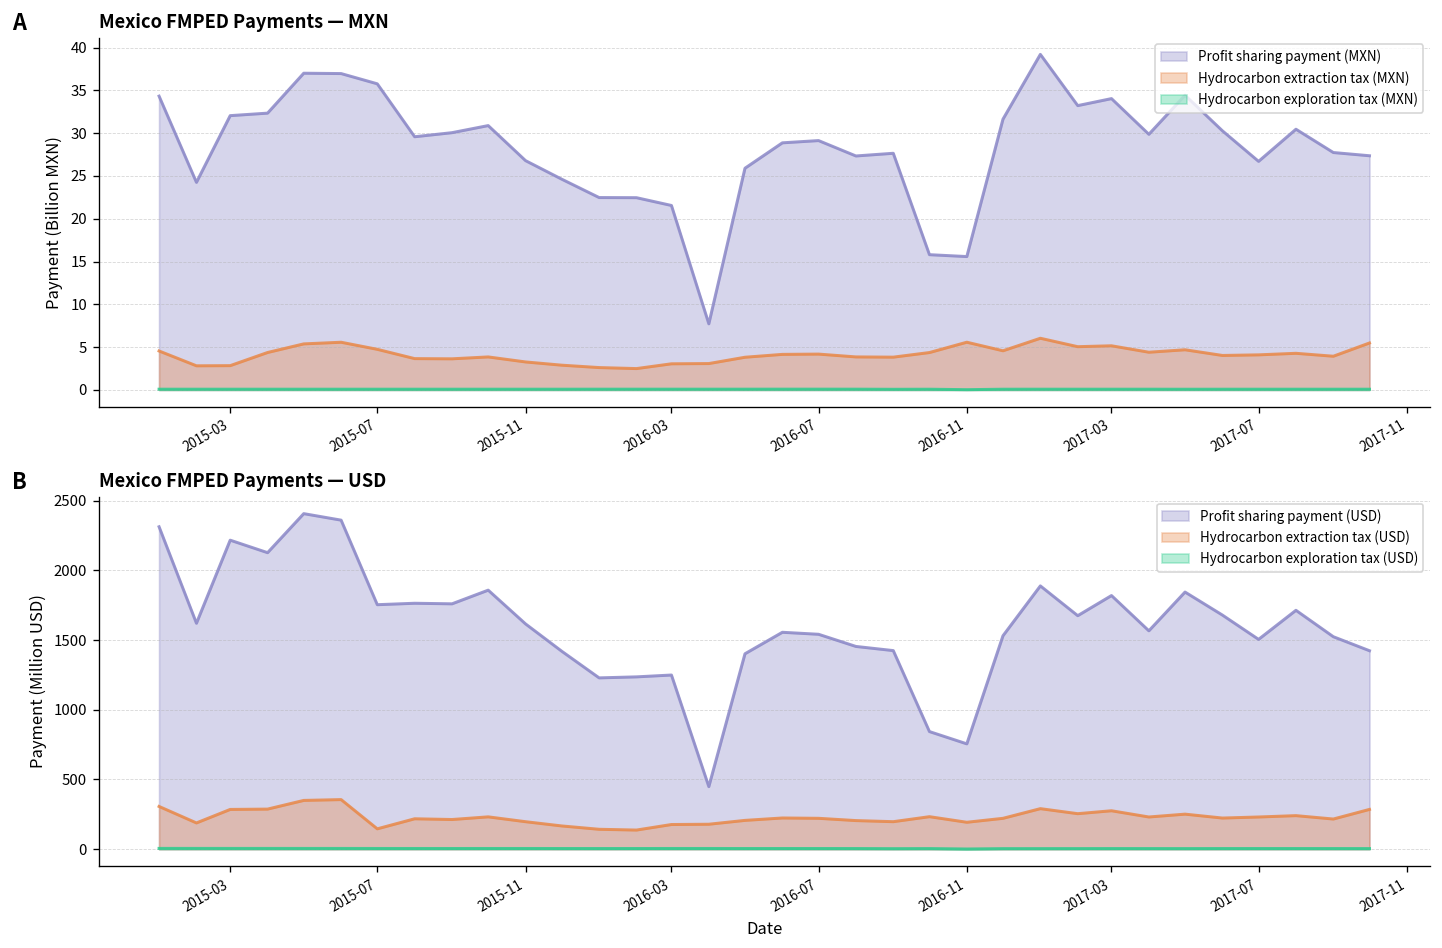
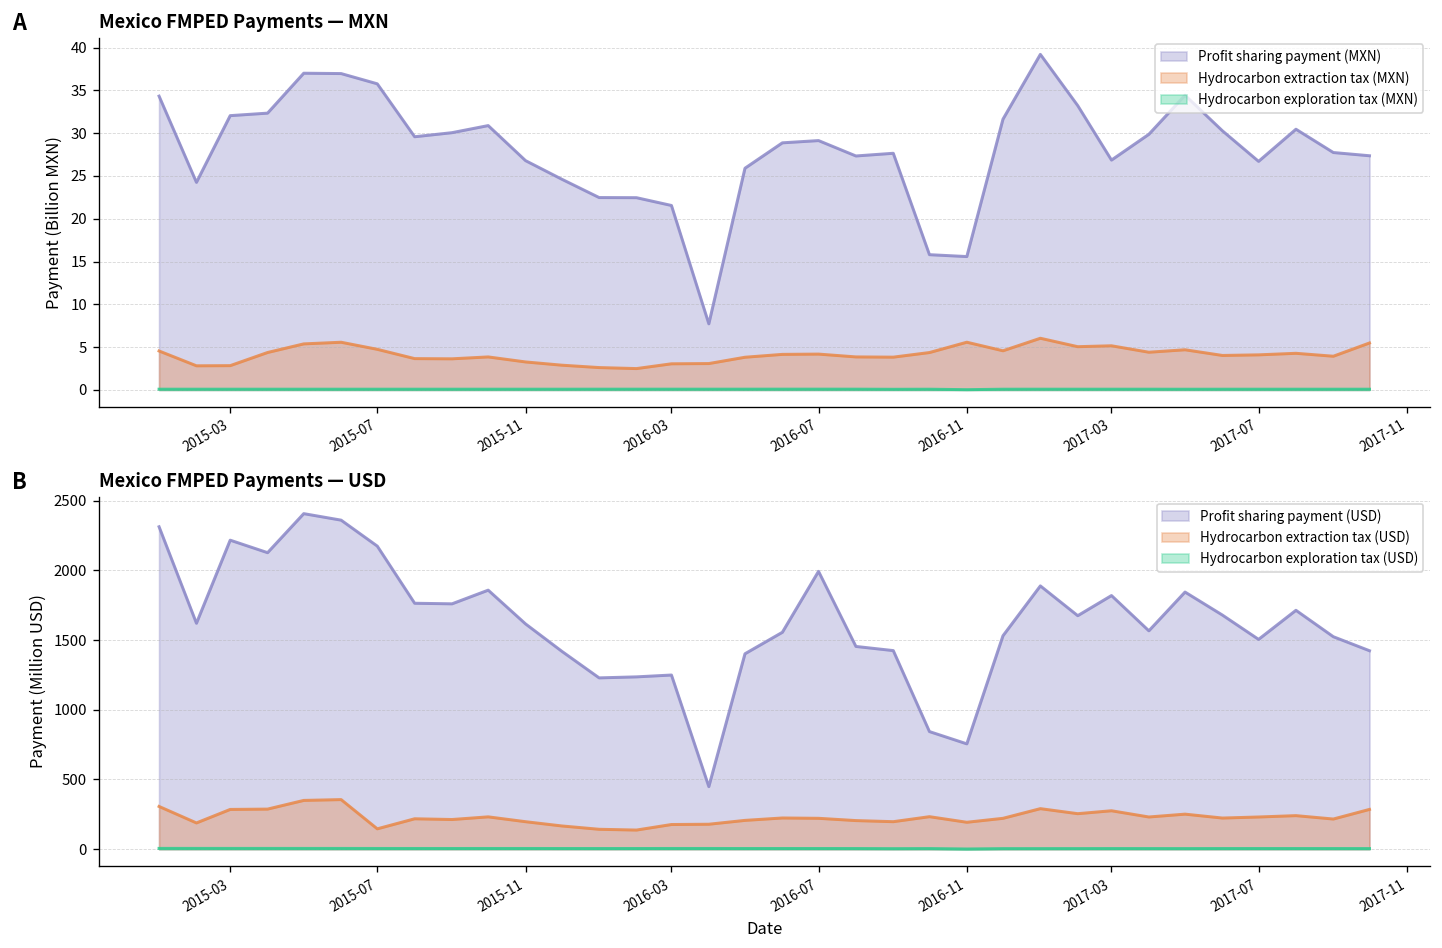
  {
    "Mexico FMPED Payments — MXN": {
      "Profit sharing payment (MXN)": {
        "2015-03": 32,
        "2015-07": 36,
        "2015-11": 27,
        "2016-03": 22,
        "2016-07": 29,
        "2016-11": 16,
-       "2017-03": 34,
+       "2017-03": 27,
        "2017-07": 27
      },
      "Hydrocarbon extraction tax (MXN)": {
        "2015-03": 3,
        "2015-07": 5,
        "2015-11": 3,
        "2016-03": 3,
        "2016-07": 4,
        "2016-11": 6,
        "2017-03": 5,
        "2017-07": 4
      },
      "Hydrocarbon exploration tax (MXN)": {
        "2015-03": 0,
        "2015-07": 0,
        "2015-11": 0,
        "2016-03": 0,
        "2016-07": 0,
        "2016-11": 0,
        "2017-03": 0,
        "2017-07": 0
      }
    },
    "Mexico FMPED Payments — USD": {
      "Profit sharing payment (USD)": {
        "2015-03": 2220,
-       "2015-07": 1750,
+       "2015-07": 2170,
        "2015-11": 1620,
        "2016-03": 1250,
-       "2016-07": 1540,
+       "2016-07": 1990,
        "2016-11": 760,
        "2017-03": 1820,
        "2017-07": 1500
      },
      "Hydrocarbon extraction tax (USD)": {
        "2015-03": 290,
        "2015-07": 150,
        "2015-11": 200,
        "2016-03": 180,
        "2016-07": 220,
        "2016-11": 190,
        "2017-03": 280,
        "2017-07": 230
      },
      "Hydrocarbon exploration tax (USD)": {
        "2015-03": 10,
        "2015-07": 10,
        "2015-11": 0,
        "2016-03": 0,
        "2016-07": 0,
        "2016-11": 0,
        "2017-03": 0,
        "2017-07": 0
      }
    }
  }
